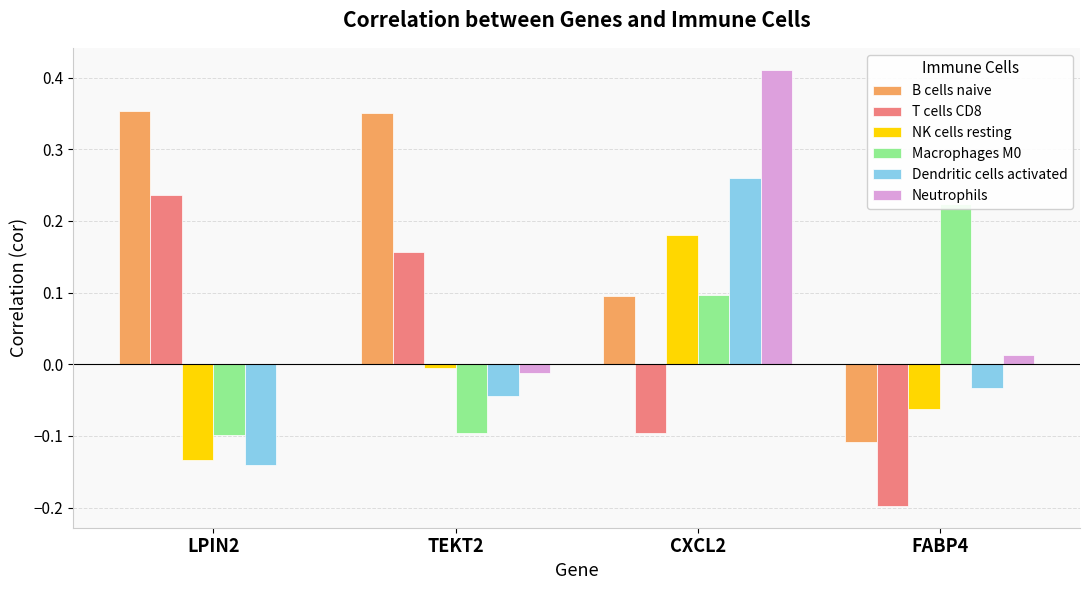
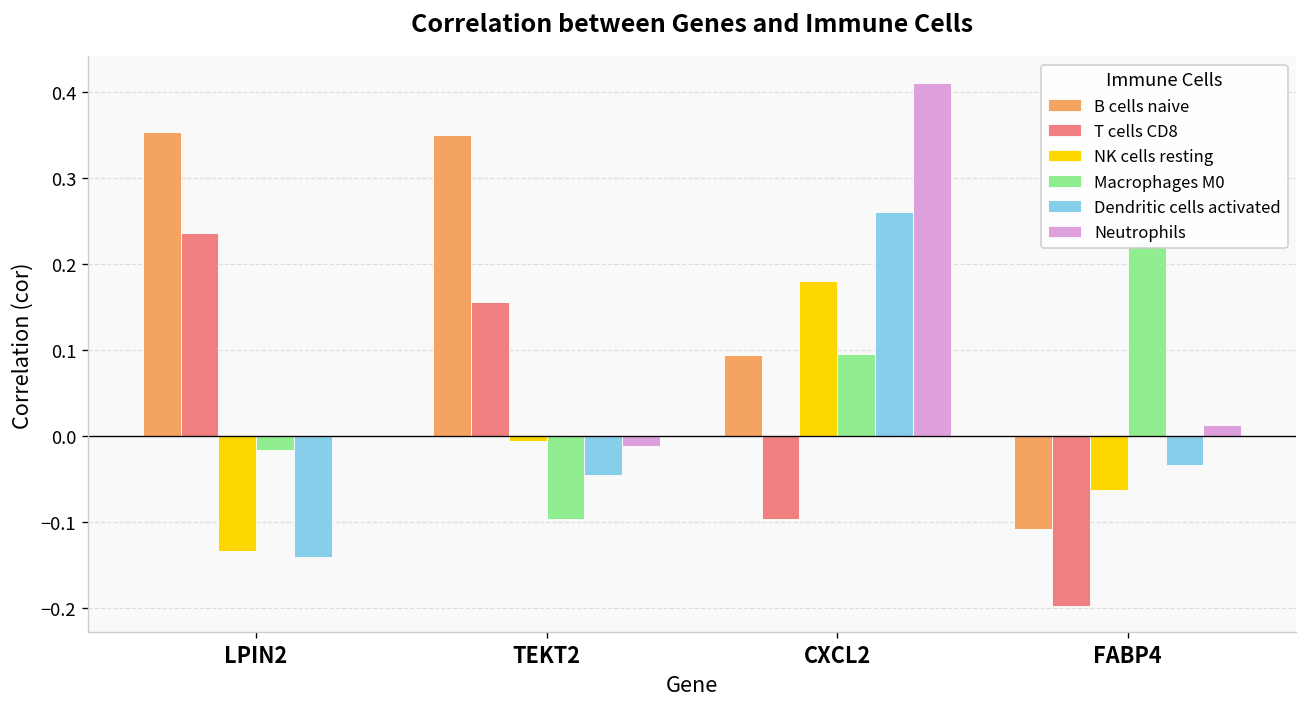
  {
    "NK cells resting": {
      "LPIN2": -0.13,
      "TEKT2": -0.01,
      "CXCL2": 0.18,
      "FABP4": -0.06
    },
    "Macrophages M0": {
-     "LPIN2": -0.10,
+     "LPIN2": -0.02,
      "TEKT2": -0.10,
      "CXCL2": 0.10
    },
    "Dendritic cells activated": {
      "LPIN2": -0.14,
      "TEKT2": -0.04,
      "CXCL2": 0.26,
      "FABP4": -0.03
    },
    "Neutrophils": {
      "TEKT2": -0.01,
      "CXCL2": 0.41,
      "FABP4": 0.01
    }
  }
